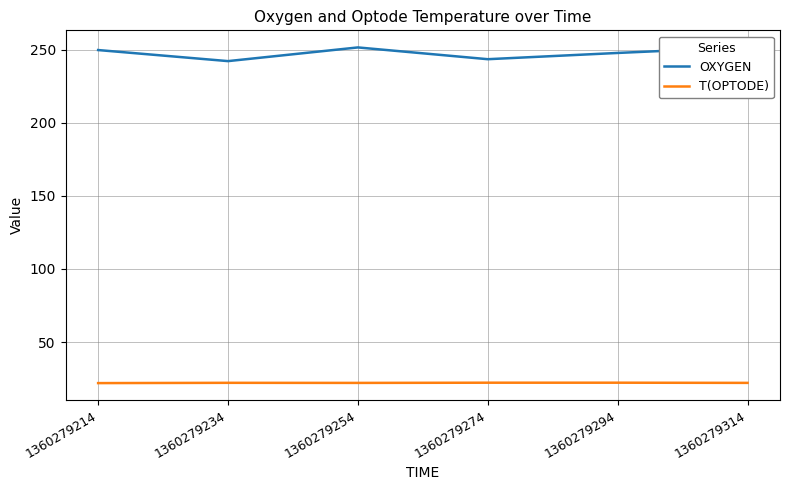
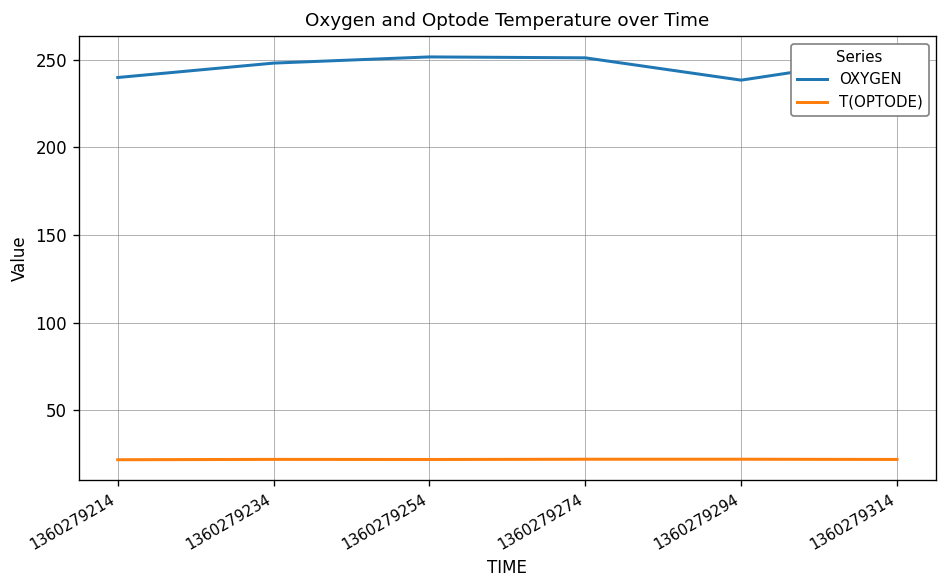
  {
    "OXYGEN": {
-     "1360279214": 250,
-     "1360279234": 242,
+     "1360279214": 240,
+     "1360279234": 248,
      "1360279254": 252,
-     "1360279274": 243,
-     "1360279294": 248
+     "1360279274": 251,
+     "1360279294": 238
    },
    "T(OPTODE)": {
      "1360279214": 22,
      "1360279234": 22,
      "1360279254": 22,
      "1360279274": 22,
      "1360279294": 22,
      "1360279314": 22
    }
  }
